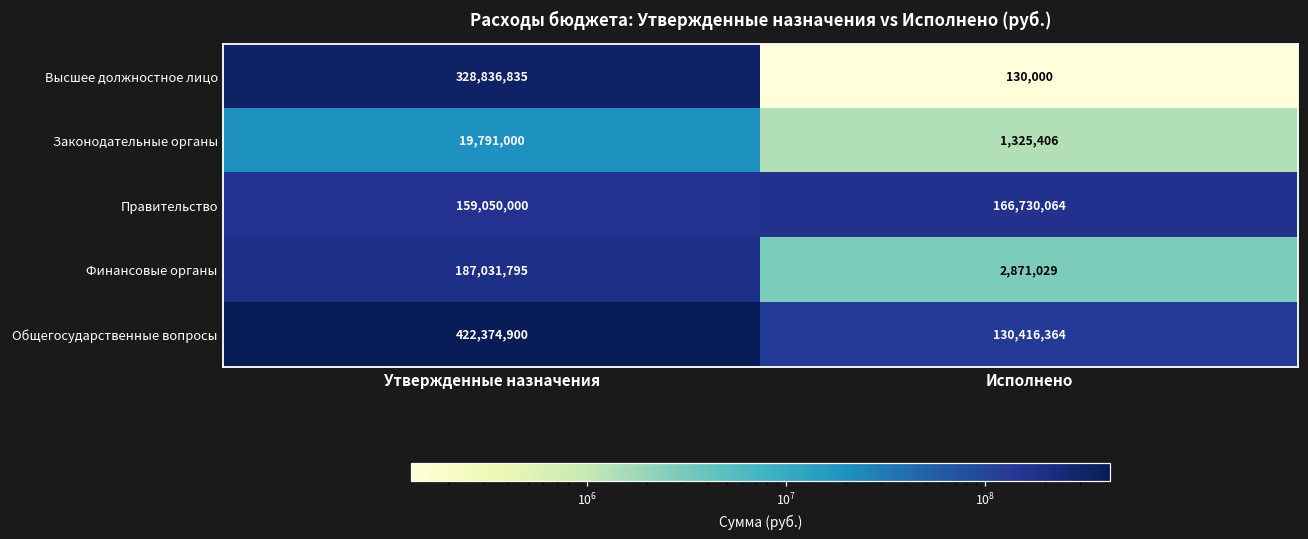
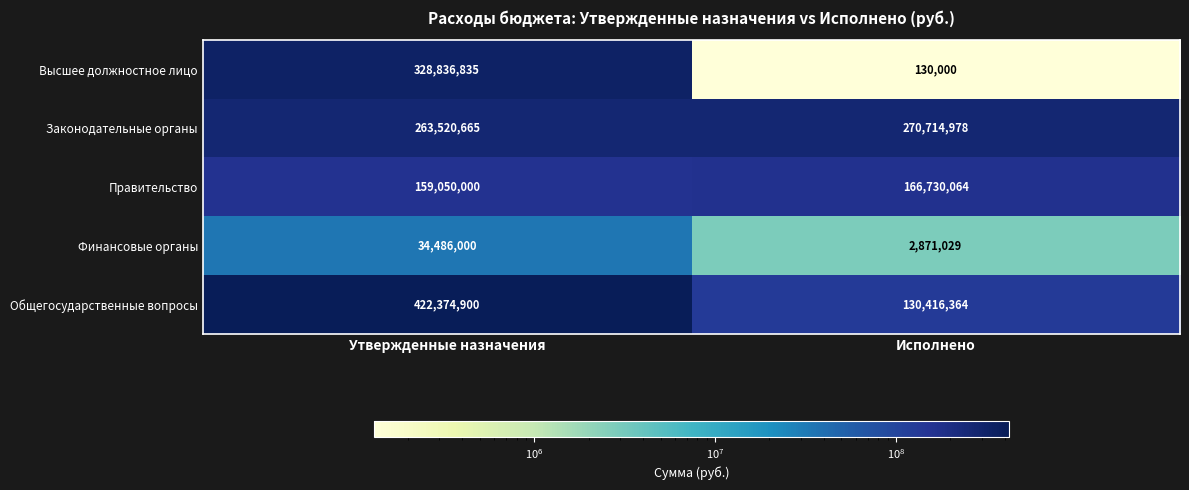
  {
    "Высшее должностное лицо": {
      "Утвержденные назначения": "328,836,835",
      "Исполнено": "130,000"
    },
    "Законодательные органы": {
-     "Утвержденные назначения": "19,791,000",
-     "Исполнено": "1,325,406"
+     "Утвержденные назначения": "263,520,665",
+     "Исполнено": "270,714,978"
    },
    "Правительство": {
      "Утвержденные назначения": "159,050,000",
      "Исполнено": "166,730,064"
    },
    "Финансовые органы": {
-     "Утвержденные назначения": "187,031,795",
+     "Утвержденные назначения": "34,486,000",
      "Исполнено": "2,871,029"
    },
    "Общегосударственные вопросы": {
      "Утвержденные назначения": "422,374,900",
      "Исполнено": "130,416,364"
    }
  }
